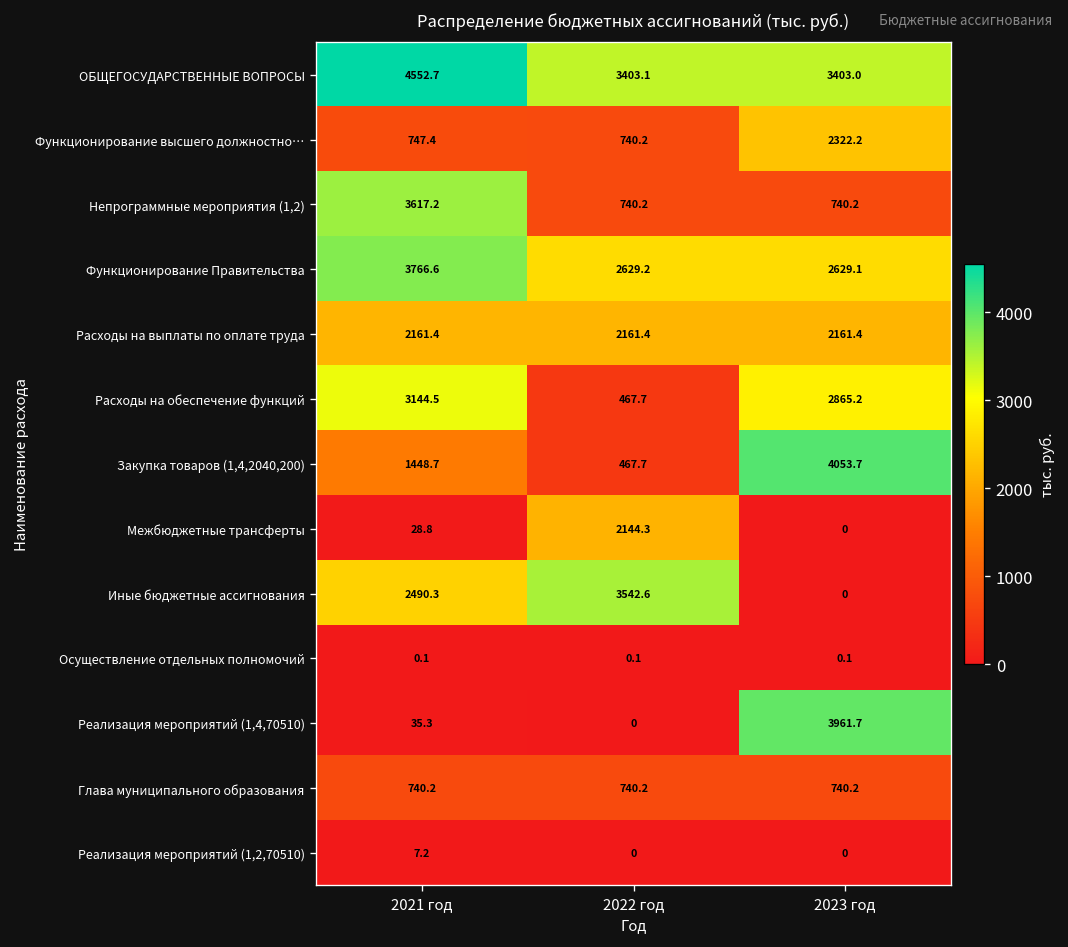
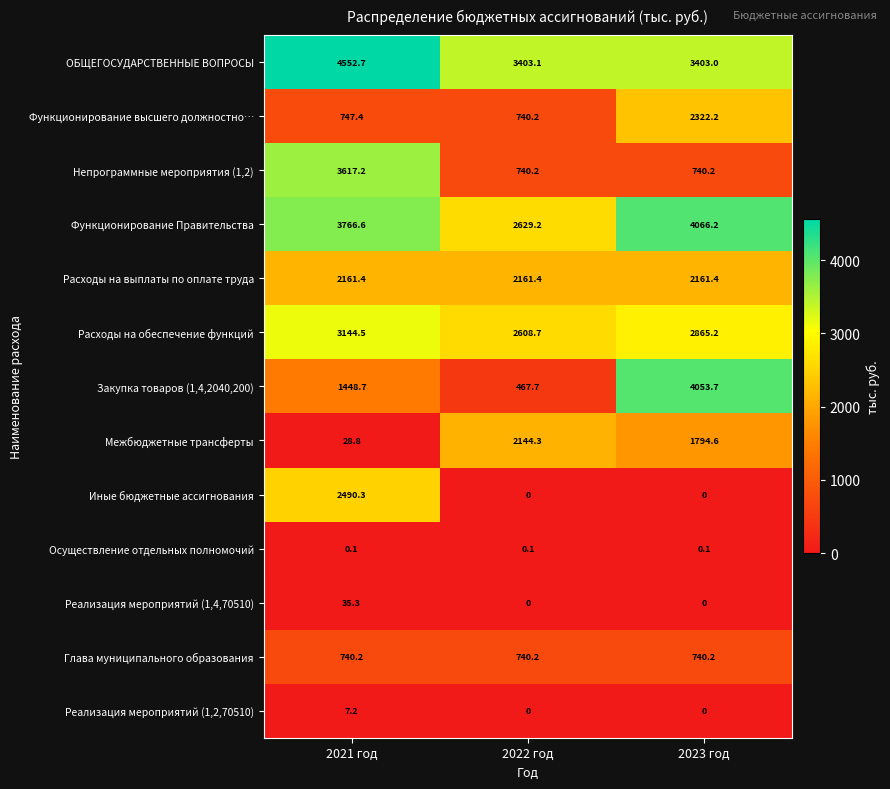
  {
    "ОБЩЕГОСУДАРСТВЕННЫЕ ВОПРОСЫ": {
      "2021 год": 4552.7,
      "2022 год": 3403.1,
      "2023 год": 3403.0
    },
    "Функционирование высшего должностно…": {
      "2021 год": 747.4,
      "2022 год": 740.2,
      "2023 год": 2322.2
    },
    "Непрограммные мероприятия (1,2)": {
      "2021 год": 3617.2,
      "2022 год": 740.2,
      "2023 год": 740.2
    },
    "Функционирование Правительства": {
      "2021 год": 3766.6,
      "2022 год": 2629.2,
-     "2023 год": 2629.1
+     "2023 год": 4066.2
    },
    "Расходы на выплаты по оплате труда": {
      "2021 год": 2161.4,
      "2022 год": 2161.4,
      "2023 год": 2161.4
    },
    "Расходы на обеспечение функций": {
      "2021 год": 3144.5,
-     "2022 год": 467.7,
+     "2022 год": 2608.7,
      "2023 год": 2865.2
    },
    "Закупка товаров (1,4,2040,200)": {
      "2021 год": 1448.7,
      "2022 год": 467.7,
      "2023 год": 4053.7
    },
    "Межбюджетные трансферты": {
      "2021 год": 28.8,
      "2022 год": 2144.3,
-     "2023 год": 0
+     "2023 год": 1794.6
    },
    "Иные бюджетные ассигнования": {
      "2021 год": 2490.3,
-     "2022 год": 3542.6,
+     "2022 год": 0,
      "2023 год": 0
    },
    "Осуществление отдельных полномочий": {
      "2021 год": 0.1,
      "2022 год": 0.1,
      "2023 год": 0.1
    },
    "Реализация мероприятий (1,4,70510)": {
      "2021 год": 35.3,
      "2022 год": 0,
-     "2023 год": 3961.7
+     "2023 год": 0
    },
    "Глава муниципального образования": {
      "2021 год": 740.2,
      "2022 год": 740.2,
      "2023 год": 740.2
    },
    "Реализация мероприятий (1,2,70510)": {
      "2021 год": 7.2,
      "2022 год": 0,
      "2023 год": 0
    }
  }
